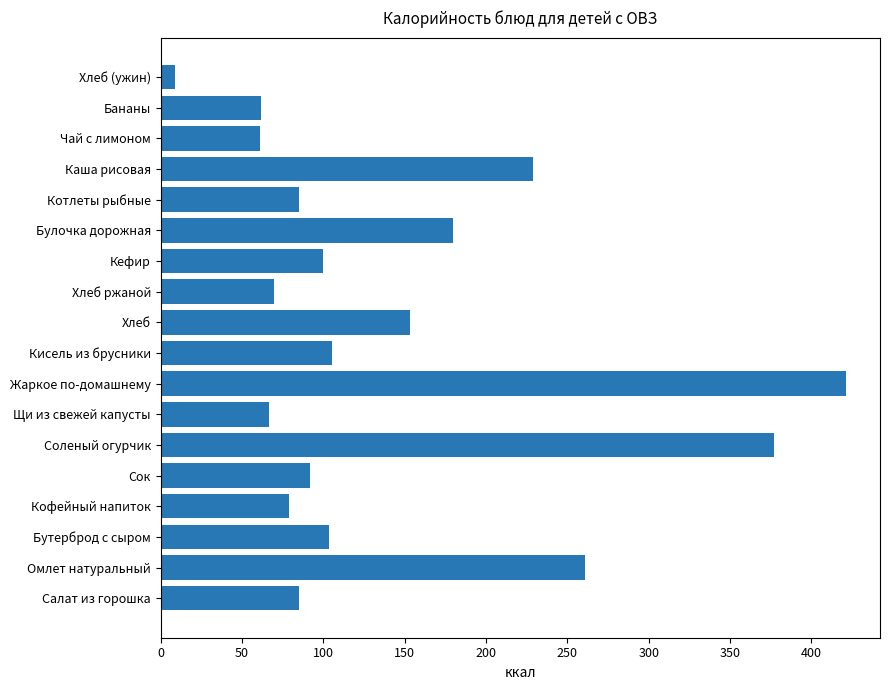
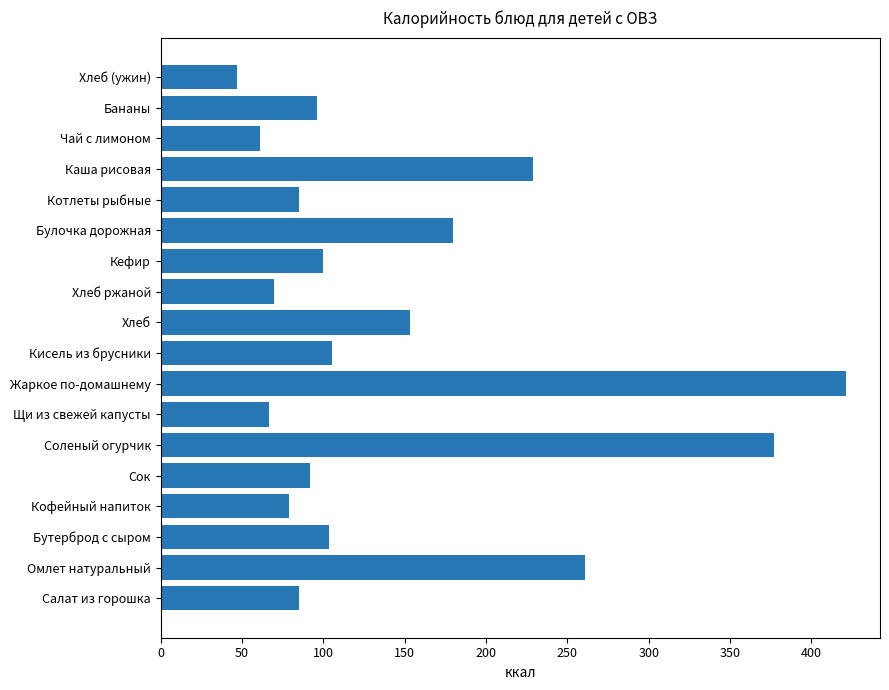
  {
-   "Хлеб (ужин)": 9,
-   "Бананы": 62,
+   "Хлеб (ужин)": 47,
+   "Бананы": 96,
    "Чай с лимоном": 61,
    "Каша рисовая": 229,
    "Котлеты рыбные": 85,
    "Булочка дорожная": 180,
    "Кефир": 100,
    "Хлеб ржаной": 70,
    "Хлеб": 153,
    "Кисель из брусники": 105,
    "Жаркое по-домашнему": 421,
    "Щи из свежей капусты": 66,
    "Соленый огурчик": 377,
    "Сок": 92,
    "Кофейный напиток": 79,
    "Бутерброд с сыром": 103,
    "Омлет натуральный": 261,
    "Салат из горошка": 85
  }
